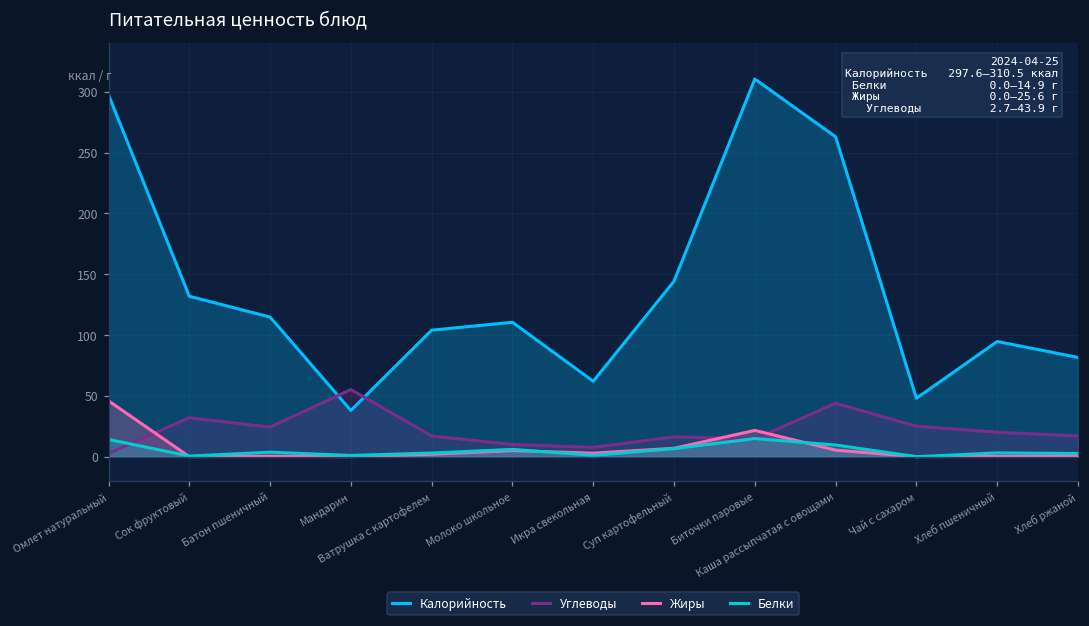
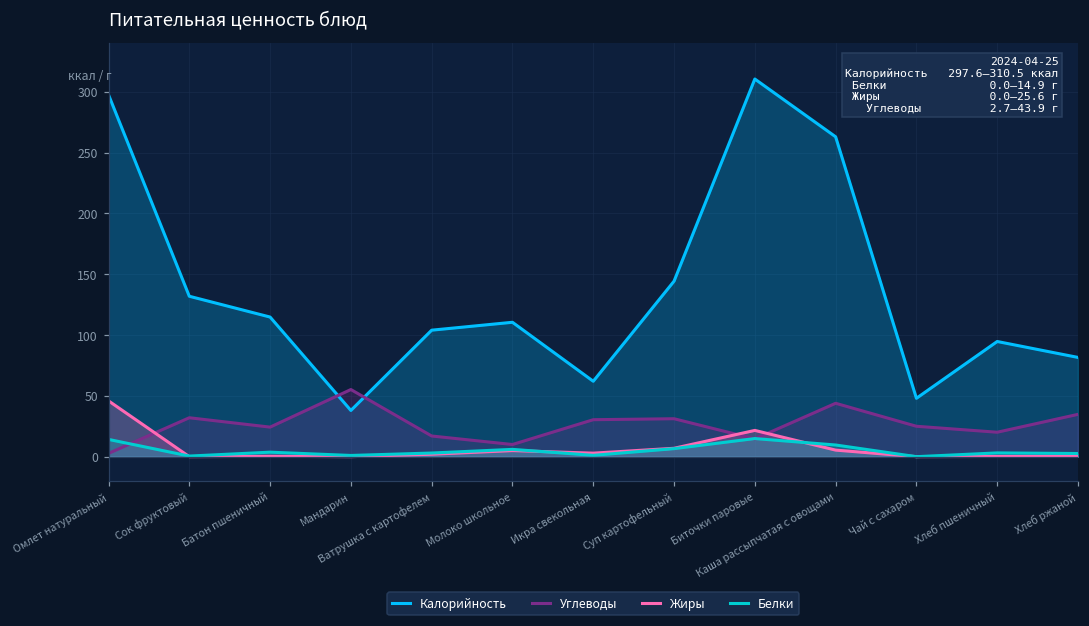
  {
    "Углеводы": {
      "Омлет натуральный": 3,
      "Сок фруктовый": 32,
      "Батон пшеничный": 24,
      "Мандарин": 55,
      "Ватрушка с картофелем": 17,
      "Молоко школьное": 10,
-     "Икра свекольная": 8,
-     "Суп картофельный": 16,
+     "Икра свекольная": 30,
+     "Суп картофельный": 31,
      "Каша рассыпчатая с овощами": 44,
      "Чай с сахаром": 25,
      "Хлеб пшеничный": 20,
-     "Хлеб ржаной": 17
+     "Хлеб ржаной": 35
    },
    "Жиры": {
      "Омлет натуральный": 46,
      "Батон пшеничный": 0,
      "Биточки паровые": 22,
      "Каша рассыпчатая с овощами": 5,
      "Хлеб пшеничный": 0
    }
  }
